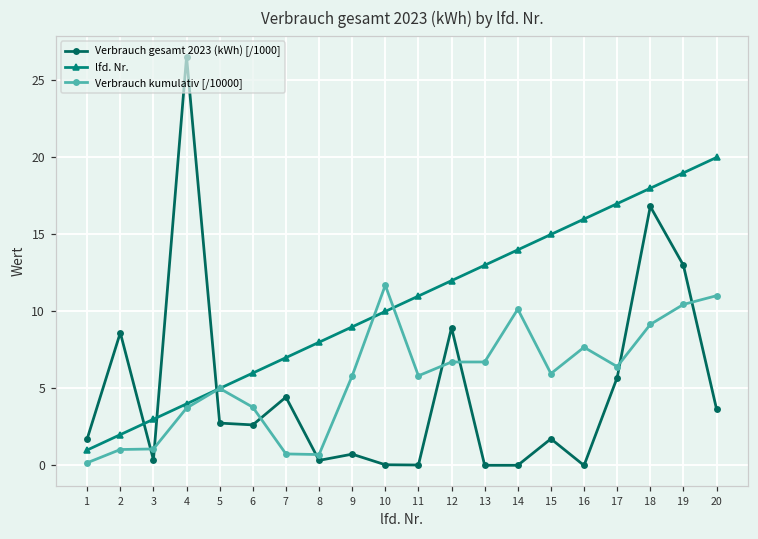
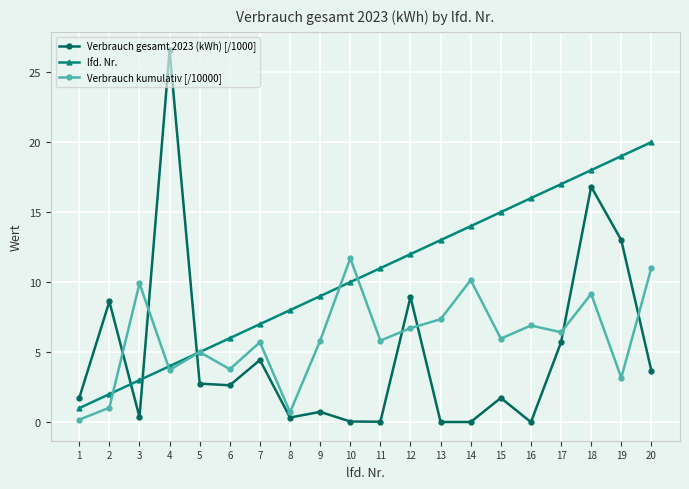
  {
    "Verbrauch kumulativ [/10000]": {
      "1": 0.2,
      "2": 1.0,
-     "3": 1.1,
+     "3": 9.9,
      "4": 3.7,
      "6": 3.8,
-     "7": 0.7,
+     "7": 5.7,
      "8": 0.7,
      "9": 5.8,
      "10": 11.7,
      "11": 5.8,
      "12": 6.7,
-     "13": 6.7,
+     "13": 7.3,
      "14": 10.2,
      "15": 6.0,
-     "16": 7.7,
+     "16": 6.9,
      "17": 6.4,
      "18": 9.2,
-     "19": 10.5,
+     "19": 3.2,
      "20": 11.0
    }
  }
